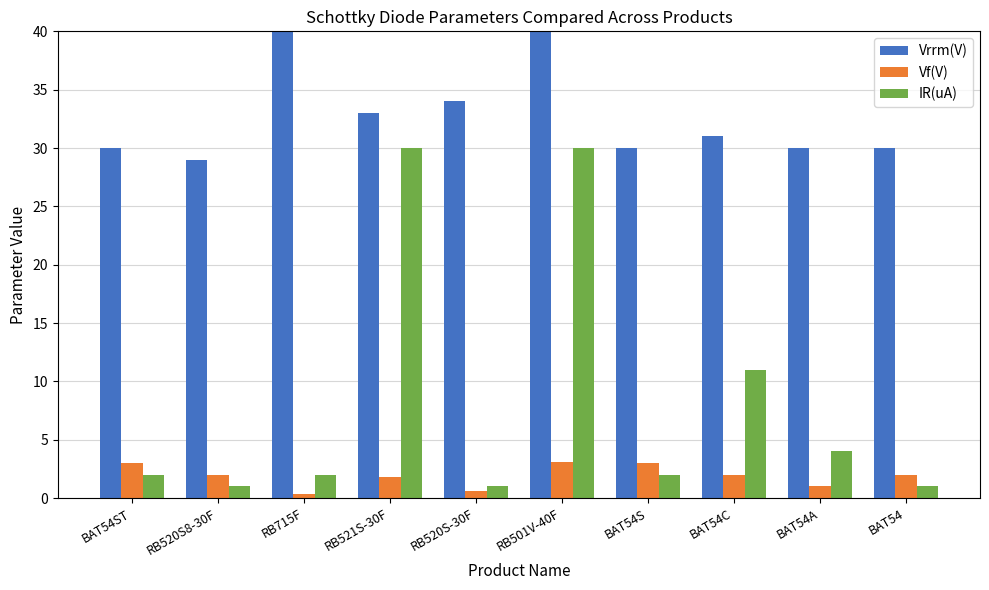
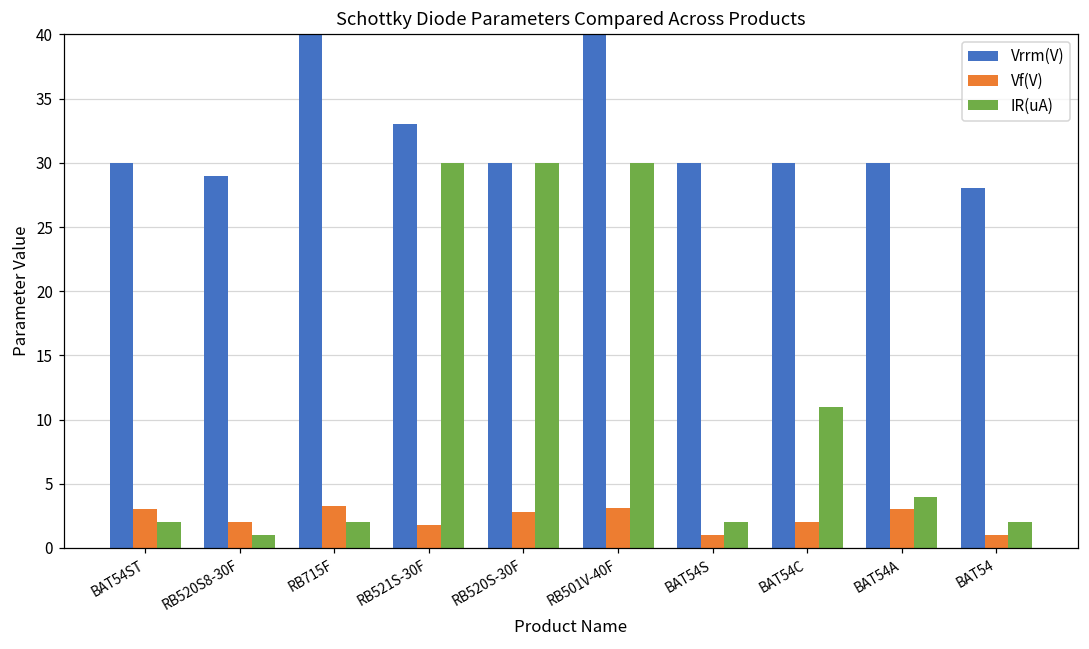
  {
    "Vrrm(V)": {
      "BAT54ST": 30,
      "RB520S8-30F": 29,
      "RB715F": 40,
      "RB521S-30F": 33,
-     "RB520S-30F": 34,
+     "RB520S-30F": 30,
      "RB501V-40F": 40,
      "BAT54S": 30,
-     "BAT54C": 31,
+     "BAT54C": 30,
      "BAT54A": 30,
-     "BAT54": 30
+     "BAT54": 28
    },
    "Vf(V)": {
      "BAT54ST": 3.0,
      "RB520S8-30F": 2.0,
-     "RB715F": 0.4,
+     "RB715F": 3.3,
      "RB521S-30F": 1.8,
-     "RB520S-30F": 0.6,
+     "RB520S-30F": 2.8,
      "RB501V-40F": 3.1,
-     "BAT54S": 3,
+     "BAT54S": 1,
      "BAT54C": 2.0,
-     "BAT54A": 1,
-     "BAT54": 2
+     "BAT54A": 3,
+     "BAT54": 1
    },
    "IR(uA)": {
      "BAT54ST": 2,
      "RB520S8-30F": 1,
      "RB715F": 2,
      "RB521S-30F": 30,
-     "RB520S-30F": 1,
+     "RB520S-30F": 30,
      "RB501V-40F": 30,
      "BAT54S": 2,
      "BAT54C": 11,
      "BAT54A": 4,
-     "BAT54": 1
+     "BAT54": 2
    }
  }
